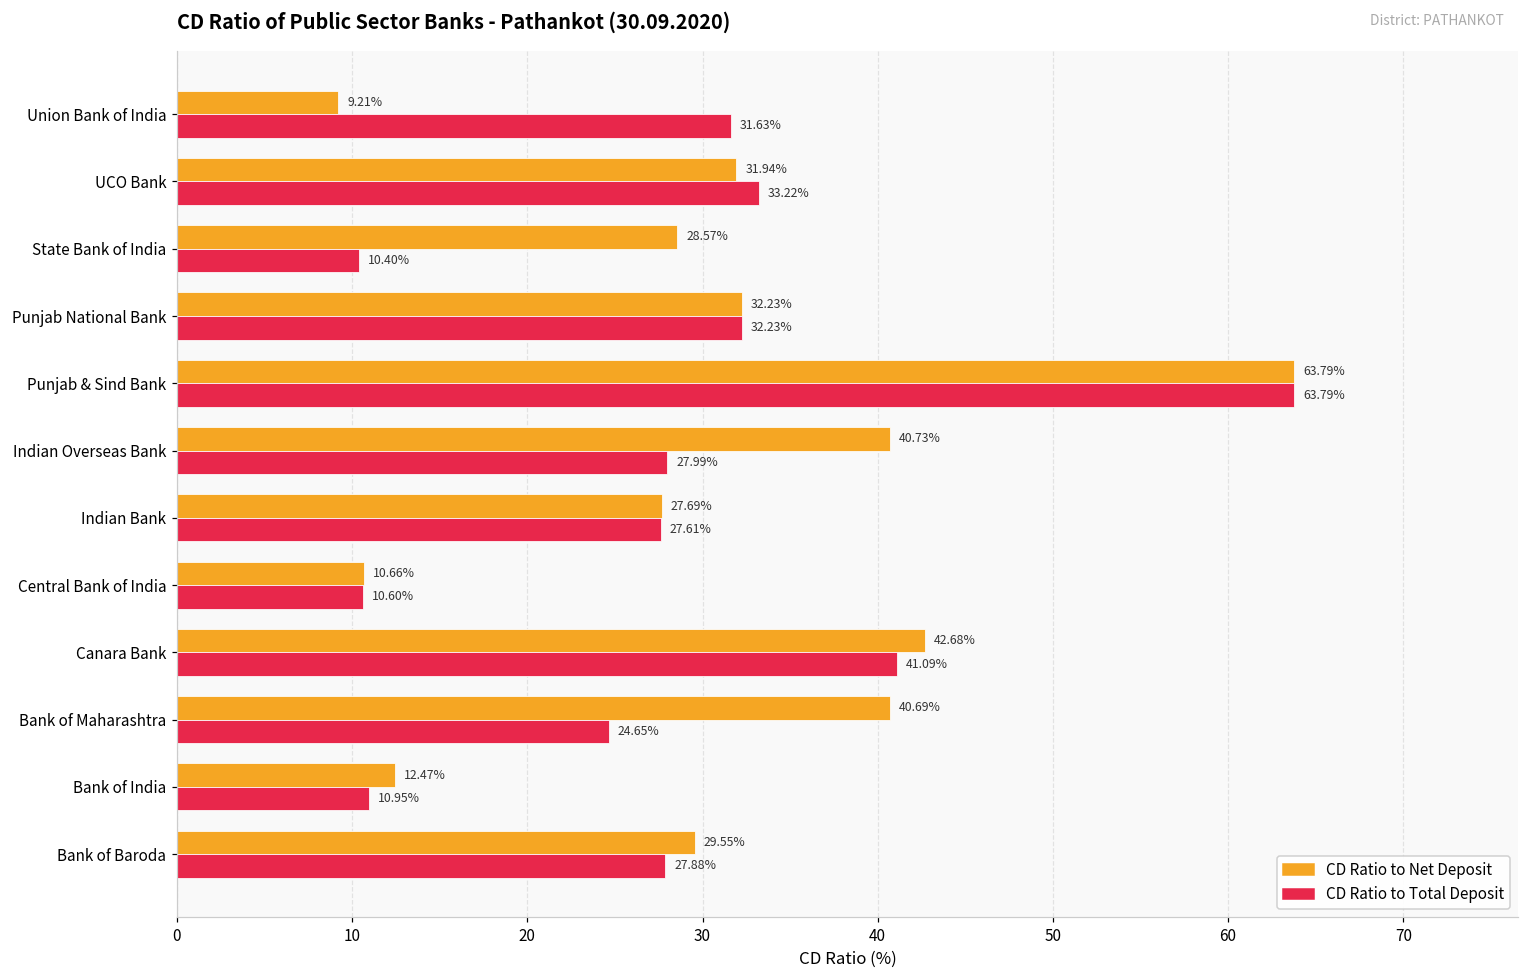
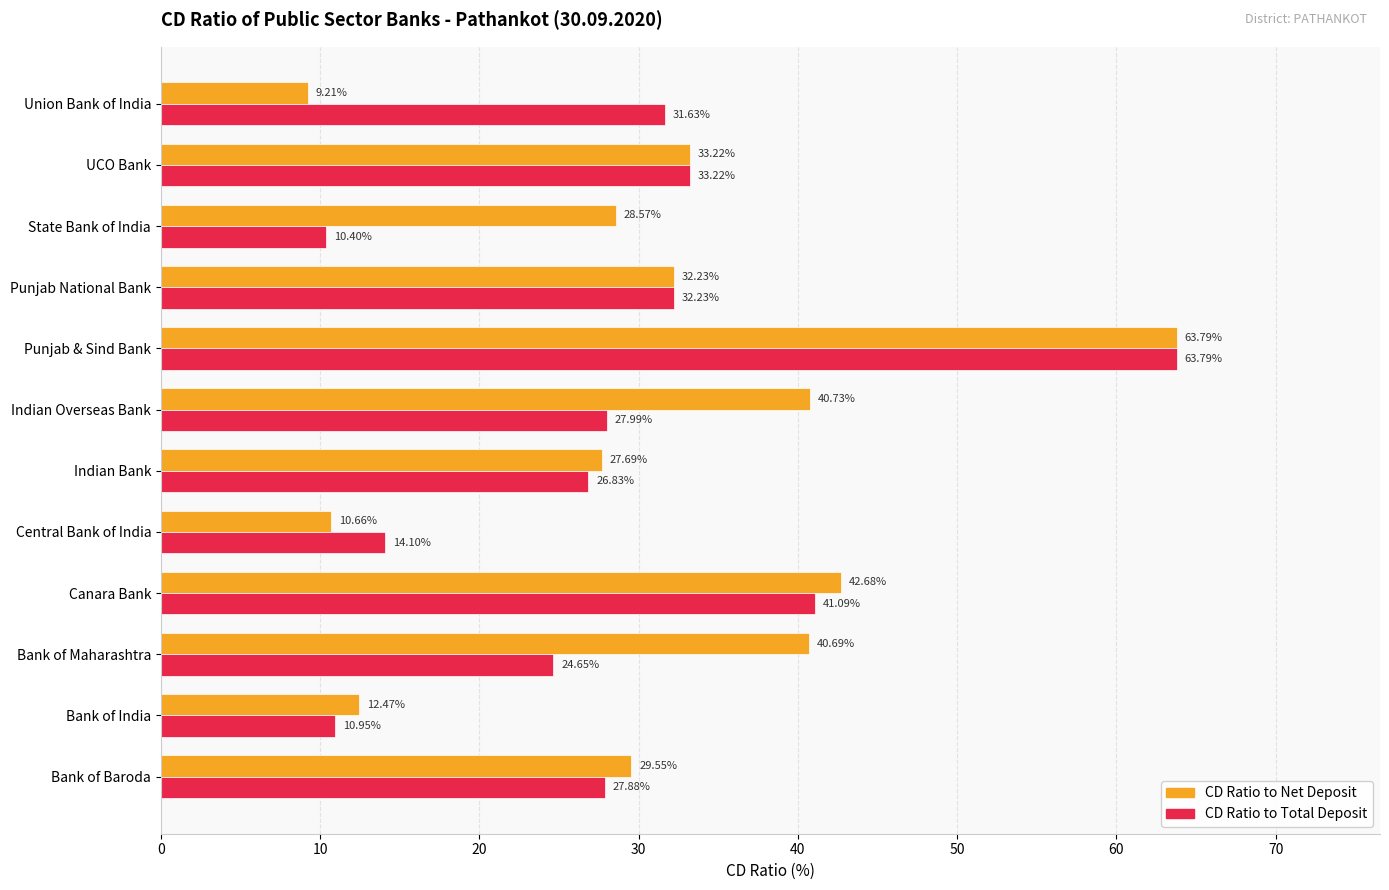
  {
    "CD Ratio to Net Deposit": {
      "Union Bank of India": "9.21%",
-     "UCO Bank": "31.94%",
+     "UCO Bank": "33.22%",
      "State Bank of India": "28.57%",
      "Punjab National Bank": "32.23%",
      "Punjab & Sind Bank": "63.79%",
      "Indian Overseas Bank": "40.73%",
      "Indian Bank": "27.69%",
      "Central Bank of India": "10.66%",
      "Canara Bank": "42.68%",
      "Bank of Maharashtra": "40.69%",
      "Bank of India": "12.47%",
      "Bank of Baroda": "29.55%"
    },
    "CD Ratio to Total Deposit": {
      "Union Bank of India": "31.63%",
      "UCO Bank": "33.22%",
      "State Bank of India": "10.40%",
      "Punjab National Bank": "32.23%",
      "Punjab & Sind Bank": "63.79%",
      "Indian Overseas Bank": "27.99%",
-     "Indian Bank": "27.61%",
-     "Central Bank of India": "10.60%",
+     "Indian Bank": "26.83%",
+     "Central Bank of India": "14.10%",
      "Canara Bank": "41.09%",
      "Bank of Maharashtra": "24.65%",
      "Bank of India": "10.95%",
      "Bank of Baroda": "27.88%"
    }
  }
